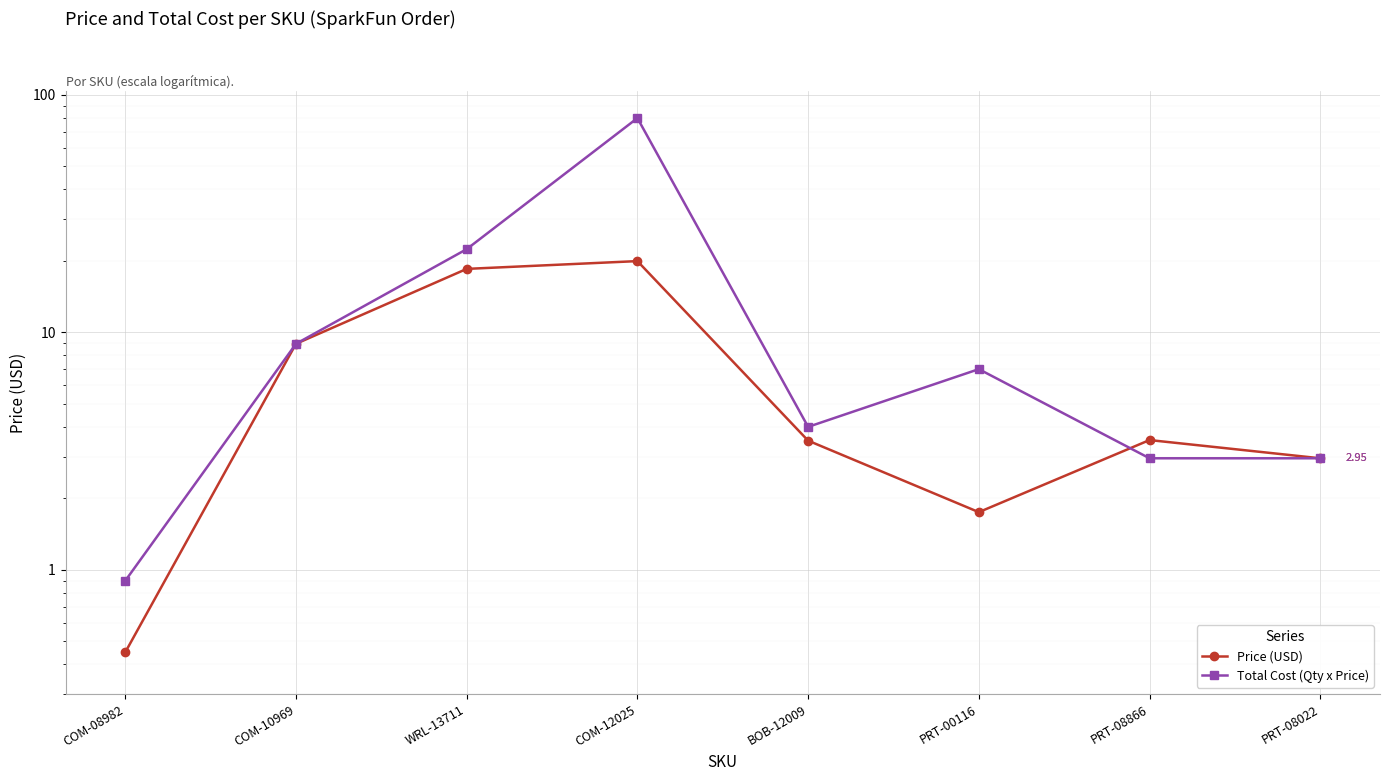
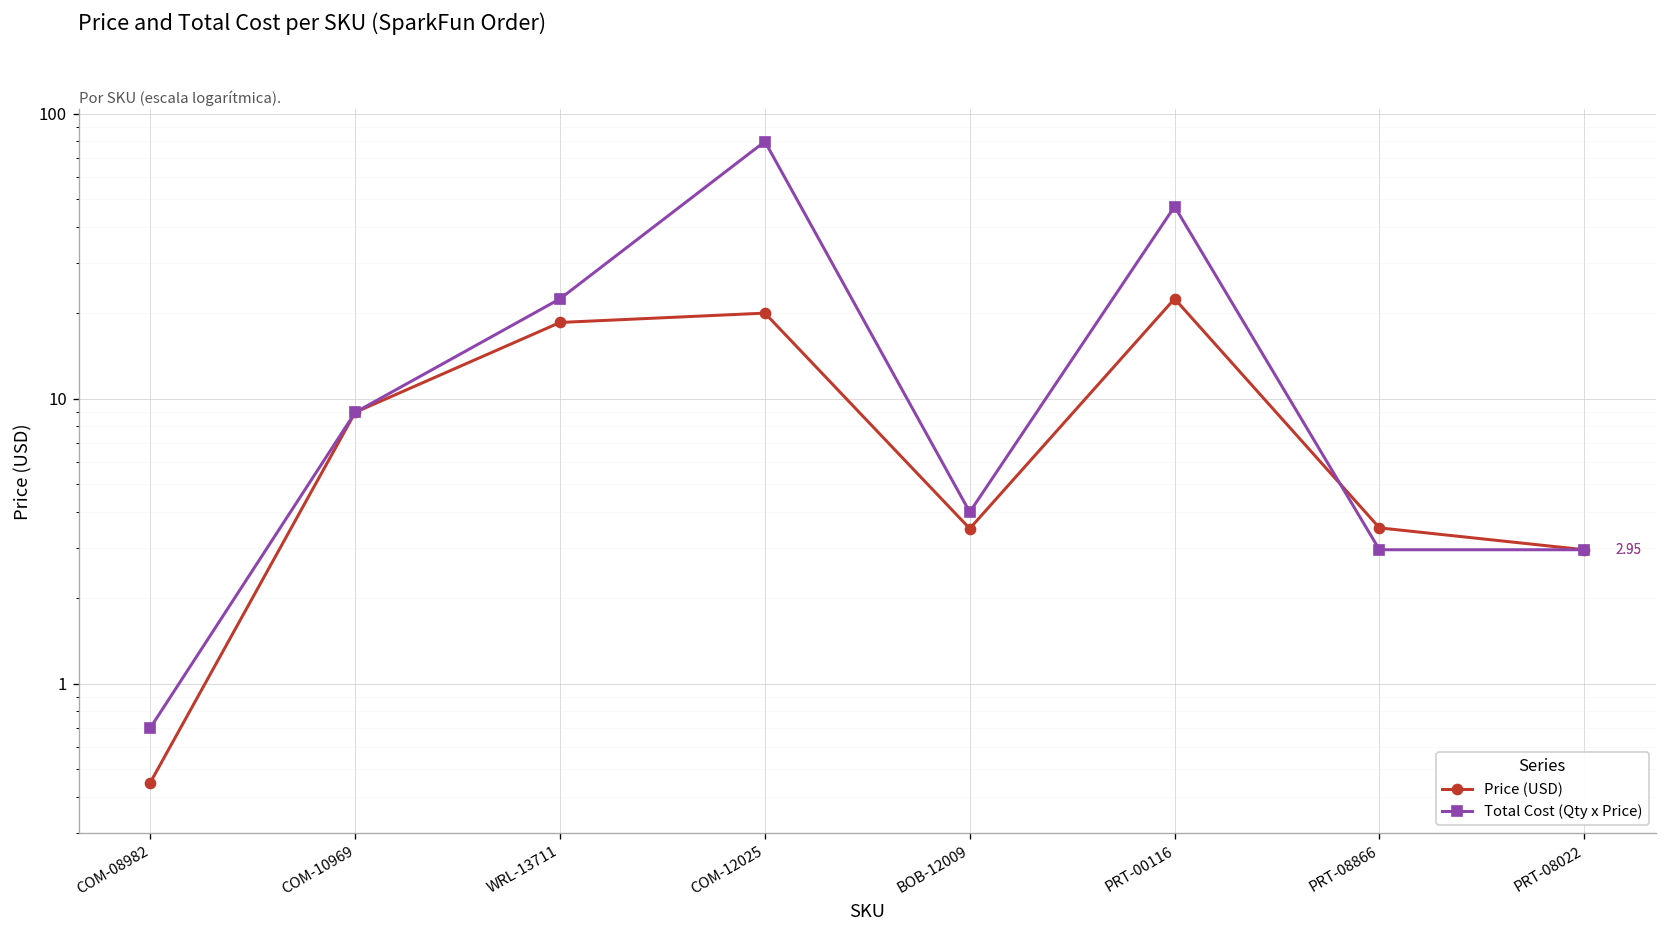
  {
    "Price (USD)": {
      "COM-08982": 0.45,
      "WRL-13711": 19,
      "COM-12025": 20,
      "BOB-12009": 3.5,
-     "PRT-00116": 1.8,
+     "PRT-00116": 22,
      "PRT-08866": 3.5
    },
    "Total Cost (Qty x Price)": {
-     "COM-08982": 0.9,
+     "COM-08982": 0.7,
      "WRL-13711": 22,
      "COM-12025": 80,
      "BOB-12009": 4.0,
-     "PRT-00116": 7.0,
+     "PRT-00116": 47,
      "PRT-08866": 3.0
    }
  }
